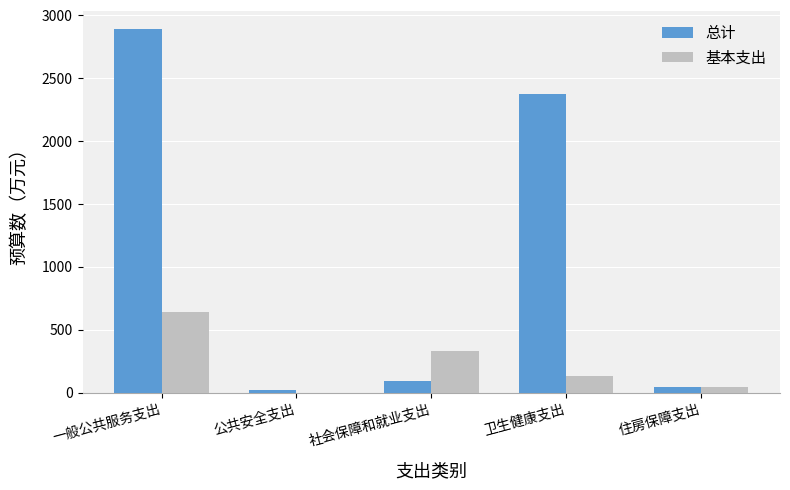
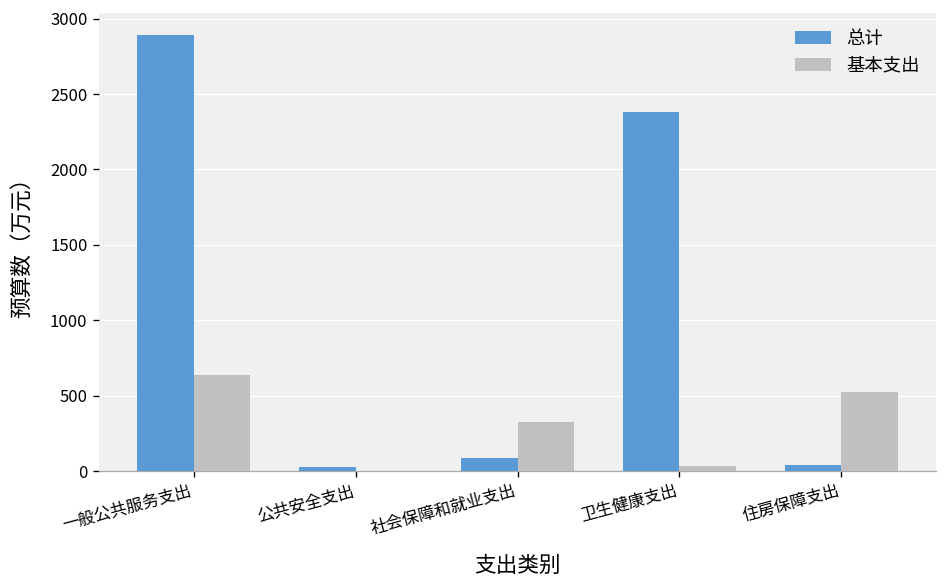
  {
    "总计": {
      "一般公共服务支出": 2890,
      "公共安全支出": 20,
      "社会保障和就业支出": 90,
      "卫生健康支出": 2380,
      "住房保障支出": 40
    },
    "基本支出": {
      "一般公共服务支出": 640,
      "公共安全支出": 0,
      "社会保障和就业支出": 330,
-     "卫生健康支出": 130,
-     "住房保障支出": 40
+     "卫生健康支出": 30,
+     "住房保障支出": 520
    }
  }
